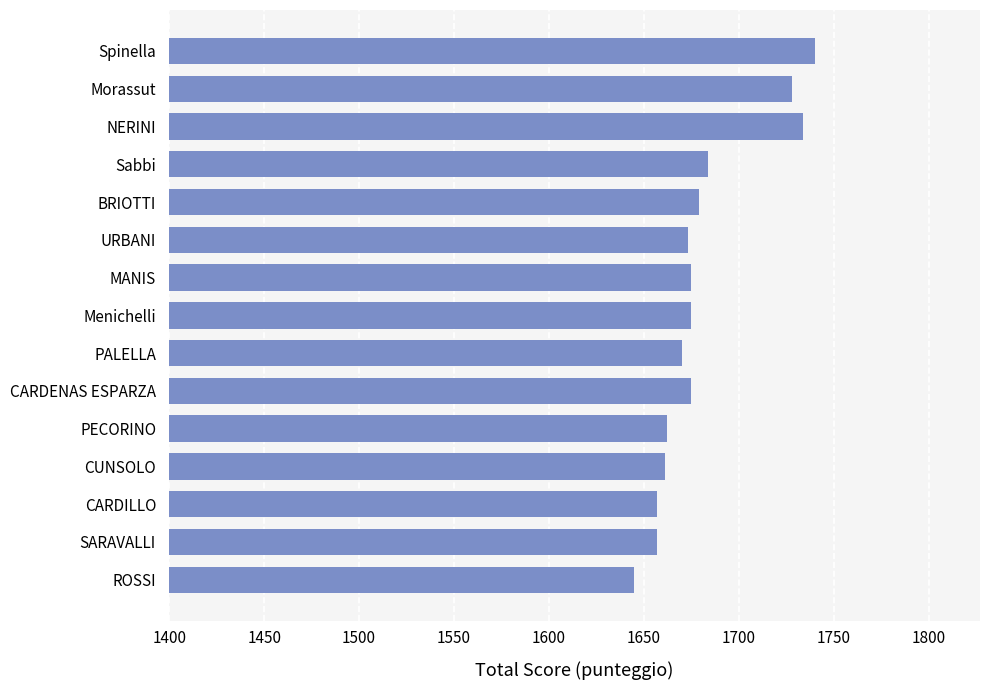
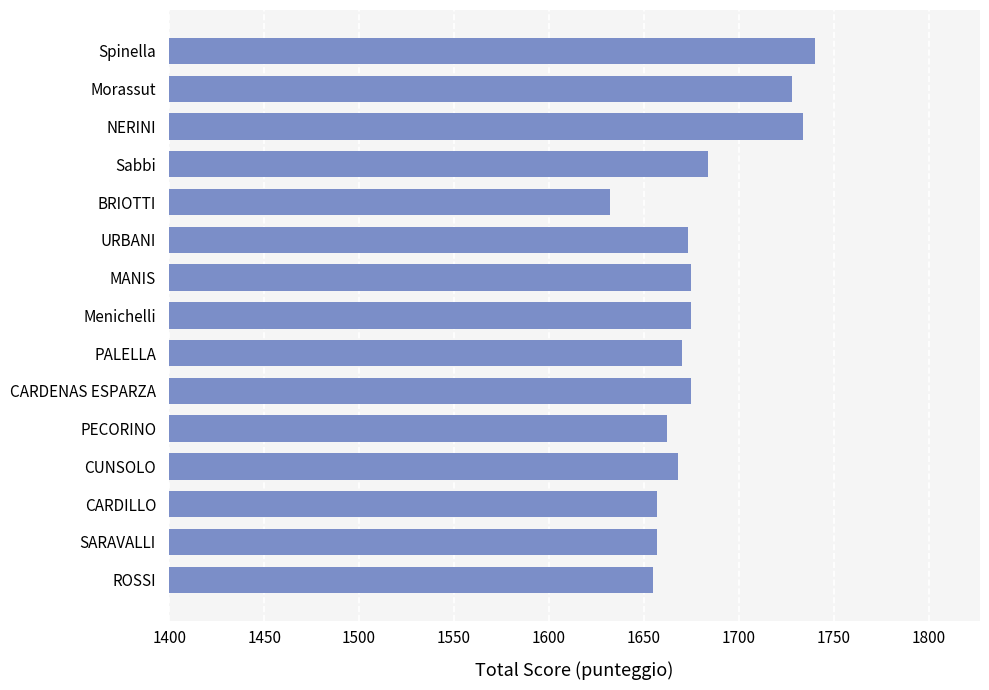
  {
    "Spinella": 1740,
    "Morassut": 1728,
    "NERINI": 1734,
    "Sabbi": 1684,
-   "BRIOTTI": 1679,
+   "BRIOTTI": 1632,
    "URBANI": 1673,
    "MANIS": 1675,
    "Menichelli": 1675,
    "PALELLA": 1670,
    "CARDENAS ESPARZA": 1675,
    "PECORINO": 1662,
-   "CUNSOLO": 1661,
+   "CUNSOLO": 1668,
    "CARDILLO": 1657,
    "SARAVALLI": 1657,
-   "ROSSI": 1645
+   "ROSSI": 1655
  }
